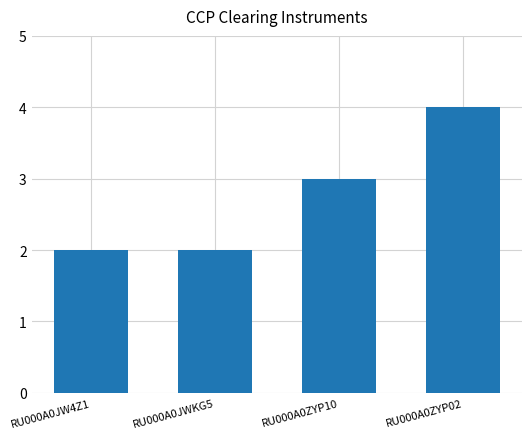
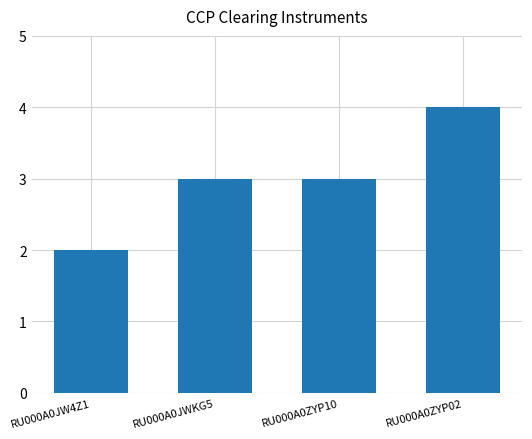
  {
    "RU000A0JW4Z1": 2,
-   "RU000A0JWKG5": 2,
+   "RU000A0JWKG5": 3,
    "RU000A0ZYP10": 3,
    "RU000A0ZYP02": 4
  }
